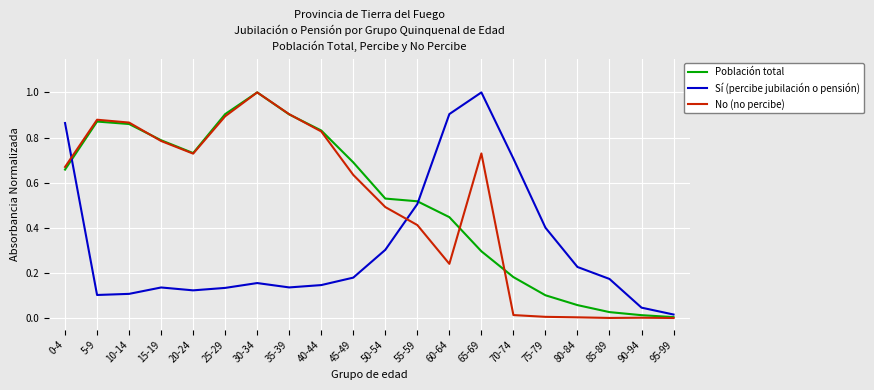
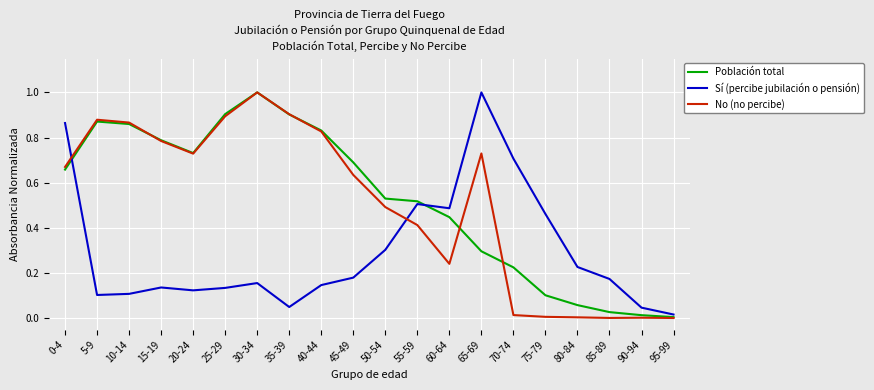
  {
    "Población total": {
      "0-4": 0.66,
      "45-49": 0.69,
      "50-54": 0.53,
      "55-59": 0.52,
      "60-64": 0.45,
      "65-69": 0.30,
-     "70-74": 0.18,
+     "70-74": 0.23,
      "75-79": 0.10,
      "80-84": 0.06,
      "85-89": 0.03
    },
    "Sí (percibe jubilación o pensión)": {
      "0-4": 0.86,
      "5-9": 0.10,
      "10-14": 0.11,
      "15-19": 0.14,
      "20-24": 0.12,
      "25-29": 0.13,
      "30-34": 0.16,
-     "35-39": 0.14,
+     "35-39": 0.05,
      "40-44": 0.15,
      "45-49": 0.18,
      "50-54": 0.30,
      "55-59": 0.51,
-     "60-64": 0.90,
+     "60-64": 0.49,
      "65-69": 1.00,
      "70-74": 0.71,
-     "75-79": 0.40,
+     "75-79": 0.46,
      "80-84": 0.23,
      "85-89": 0.17,
      "90-94": 0.05,
      "95-99": 0.02
    },
    "No (no percibe)": {
      "0-4": 0.67,
      "45-49": 0.63,
      "50-54": 0.49,
      "55-59": 0.41,
      "60-64": 0.24,
      "65-69": 0.73,
      "70-74": 0.01,
      "75-79": 0.01,
      "80-84": 0.00,
      "85-89": 0.00
    }
  }
